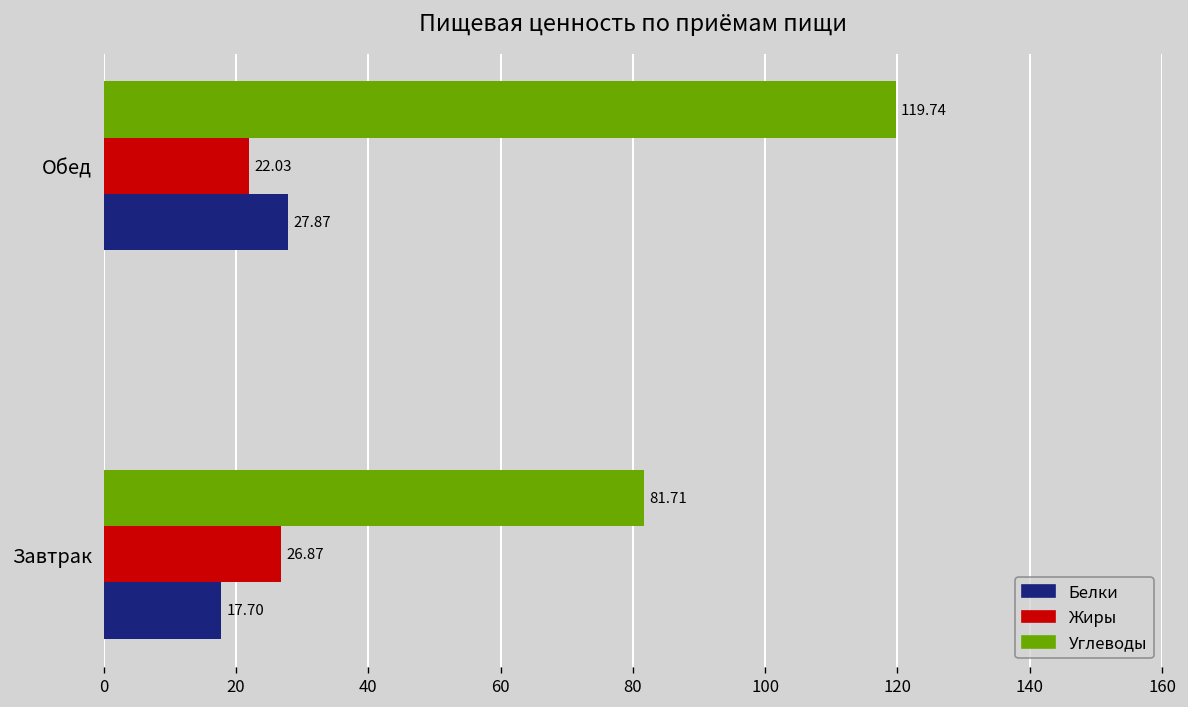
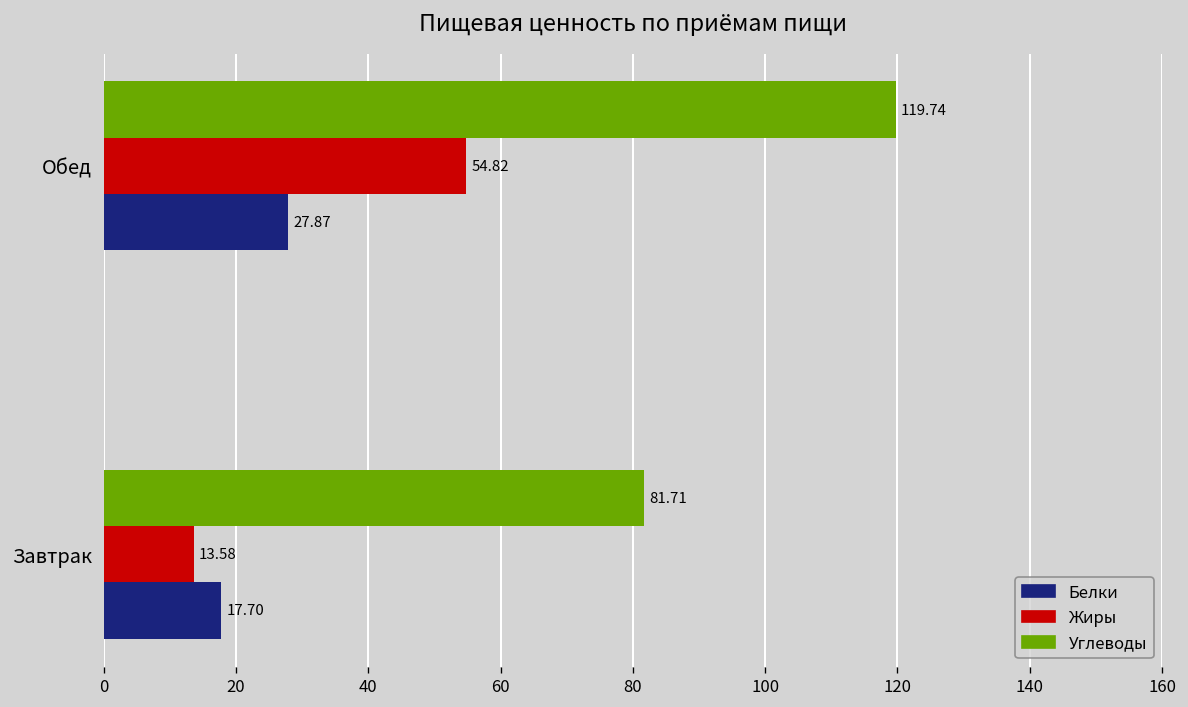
  {
    "Белки": {
      "Обед": 27.87,
      "Завтрак": 17.70
    },
    "Жиры": {
-     "Обед": 22.03,
-     "Завтрак": 26.87
+     "Обед": 54.82,
+     "Завтрак": 13.58
    },
    "Углеводы": {
      "Обед": 119.74,
      "Завтрак": 81.71
    }
  }
